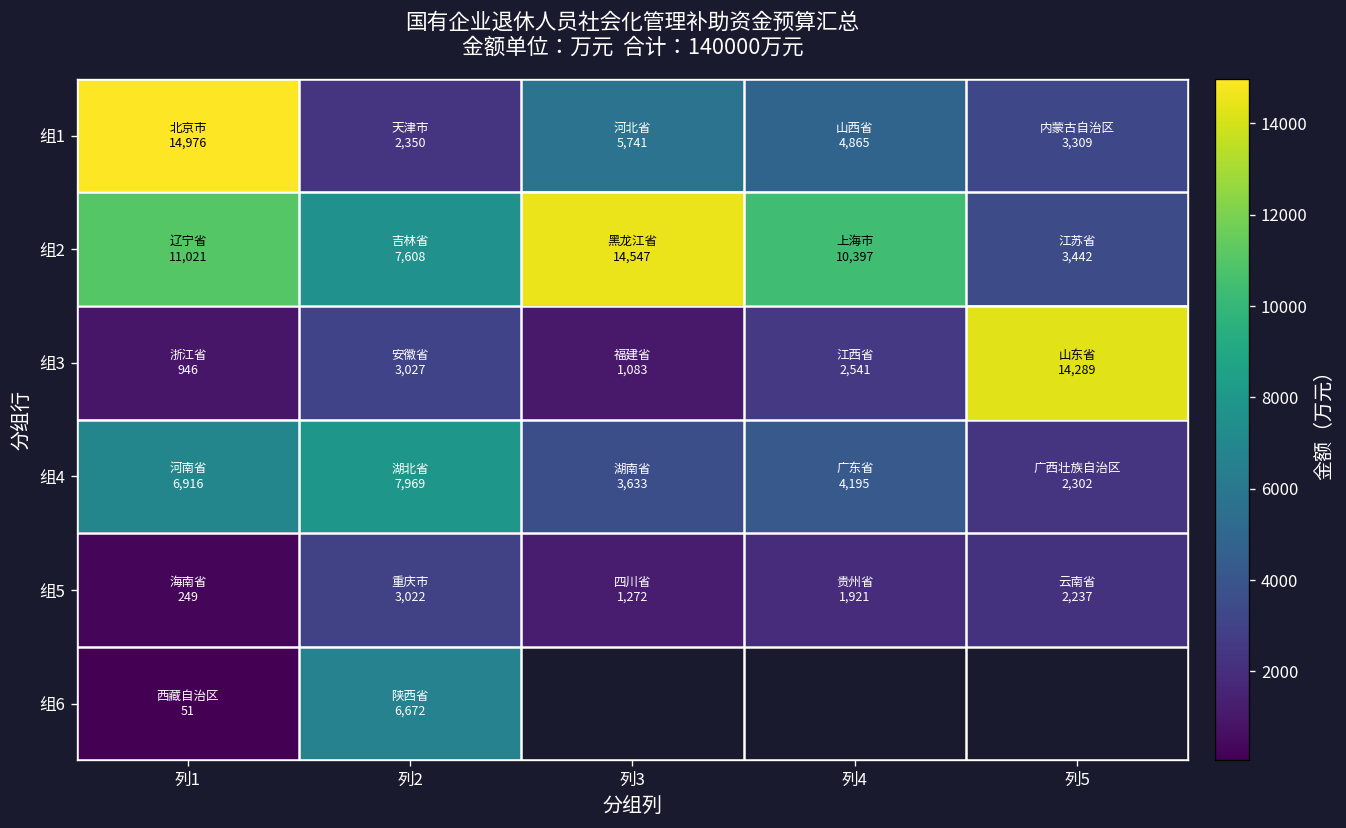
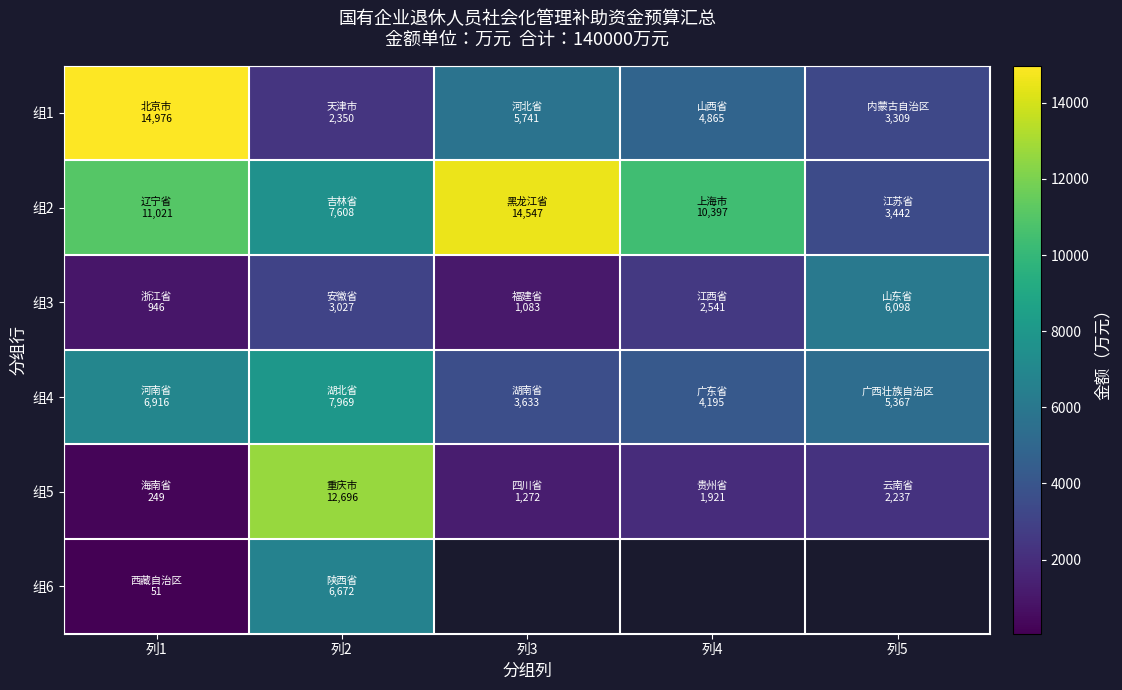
  {
    "组1": {
      "列1": "14,976",
      "列2": "2,350",
      "列3": "5,741",
      "列4": "4,865",
      "列5": "3,309"
    },
    "组2": {
      "列1": "11,021",
      "列2": "7,608",
      "列3": "14,547",
      "列4": "10,397",
      "列5": "3,442"
    },
    "组3": {
      "列1": "946",
      "列2": "3,027",
      "列3": "1,083",
      "列4": "2,541",
-     "列5": "14,289"
+     "列5": "6,098"
    },
    "组4": {
      "列1": "6,916",
      "列2": "7,969",
      "列3": "3,633",
      "列4": "4,195",
-     "列5": "2,302"
+     "列5": "5,367"
    },
    "组5": {
      "列1": "249",
-     "列2": "3,022",
+     "列2": "12,696",
      "列3": "1,272",
      "列4": "1,921",
      "列5": "2,237"
    },
    "组6": {
      "列1": "51",
      "列2": "6,672"
    }
  }
